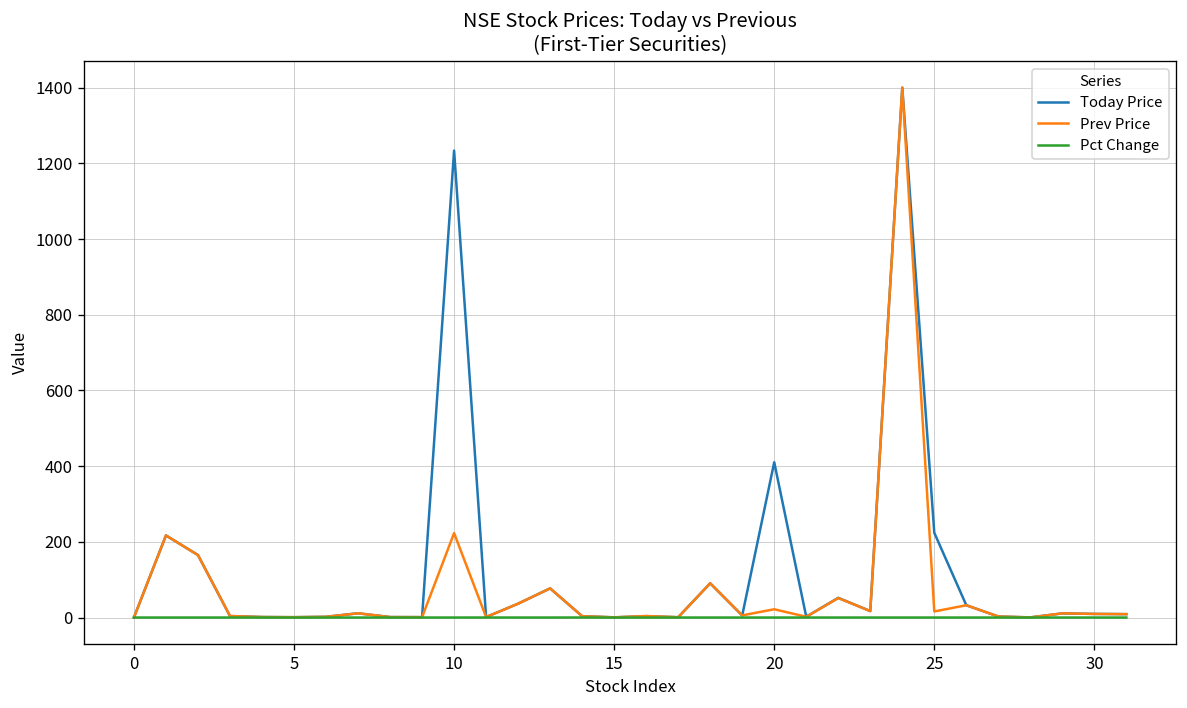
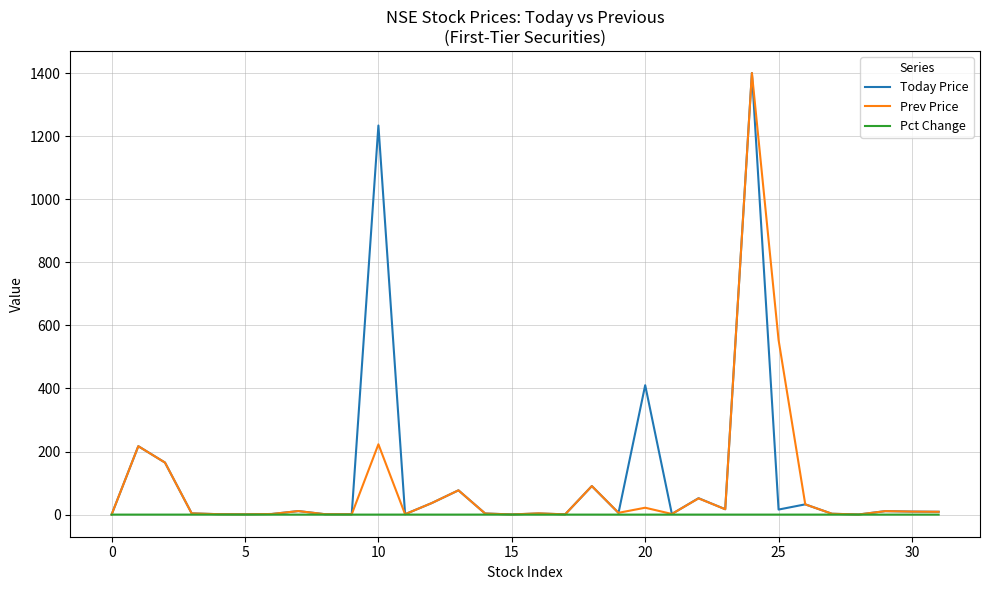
  {
    "Today Price": {
      "10": 1230,
      "20": 410,
-     "25": 220
+     "25": 20
    },
    "Prev Price": {
      "10": 220,
      "20": 20,
-     "25": 20
+     "25": 550
    },
    "Pct Change": {
      "10": 0,
      "20": 0,
      "25": 0,
      "30": 0
    }
  }
